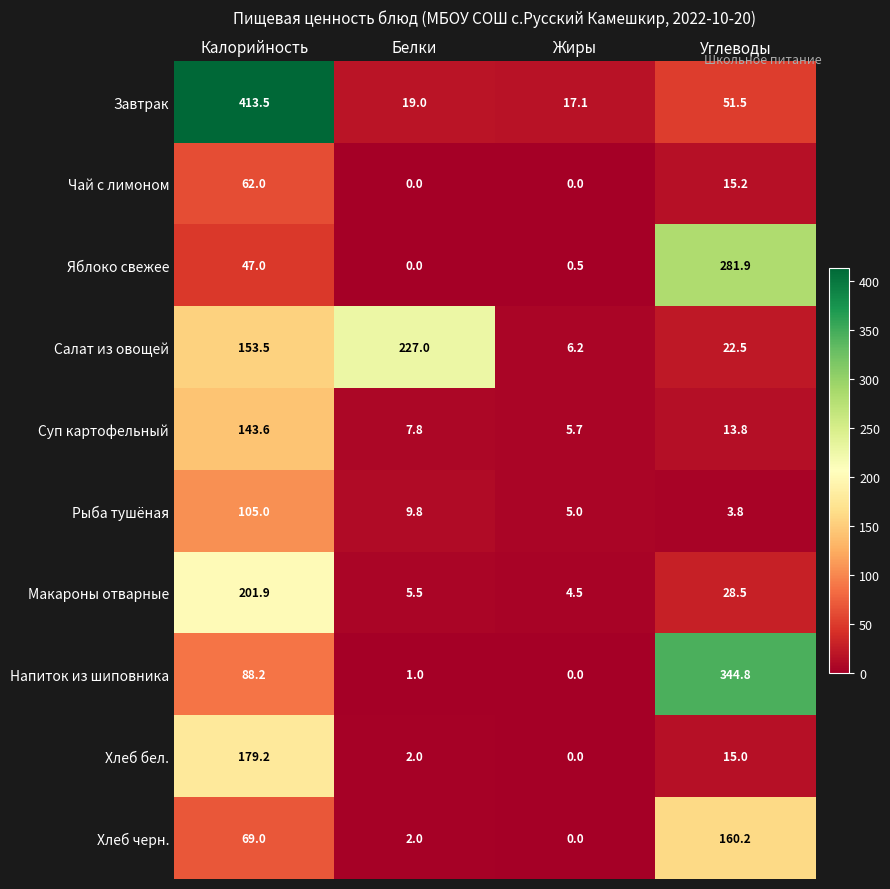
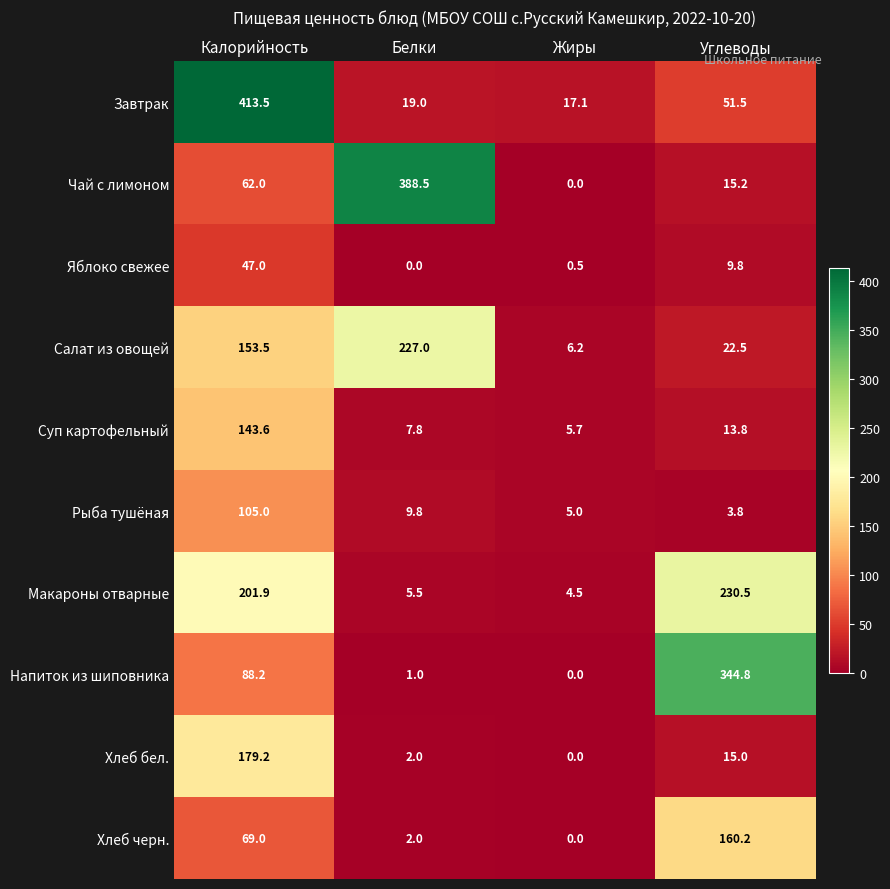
  {
    "Завтрак": {
      "Калорийность": 413.5,
      "Белки": 19.0,
      "Жиры": 17.1,
      "Углеводы": 51.5
    },
    "Чай с лимоном": {
      "Калорийность": 62.0,
-     "Белки": 0.0,
+     "Белки": 388.5,
      "Жиры": 0.0,
      "Углеводы": 15.2
    },
    "Яблоко свежее": {
      "Калорийность": 47.0,
      "Белки": 0.0,
      "Жиры": 0.5,
-     "Углеводы": 281.9
+     "Углеводы": 9.8
    },
    "Салат из овощей": {
      "Калорийность": 153.5,
      "Белки": 227.0,
      "Жиры": 6.2,
      "Углеводы": 22.5
    },
    "Суп картофельный": {
      "Калорийность": 143.6,
      "Белки": 7.8,
      "Жиры": 5.7,
      "Углеводы": 13.8
    },
    "Рыба тушёная": {
      "Калорийность": 105.0,
      "Белки": 9.8,
      "Жиры": 5.0,
      "Углеводы": 3.8
    },
    "Макароны отварные": {
      "Калорийность": 201.9,
      "Белки": 5.5,
      "Жиры": 4.5,
-     "Углеводы": 28.5
+     "Углеводы": 230.5
    },
    "Напиток из шиповника": {
      "Калорийность": 88.2,
      "Белки": 1.0,
      "Жиры": 0.0,
      "Углеводы": 344.8
    },
    "Хлеб бел.": {
      "Калорийность": 179.2,
      "Белки": 2.0,
      "Жиры": 0.0,
      "Углеводы": 15.0
    },
    "Хлеб черн.": {
      "Калорийность": 69.0,
      "Белки": 2.0,
      "Жиры": 0.0,
      "Углеводы": 160.2
    }
  }
